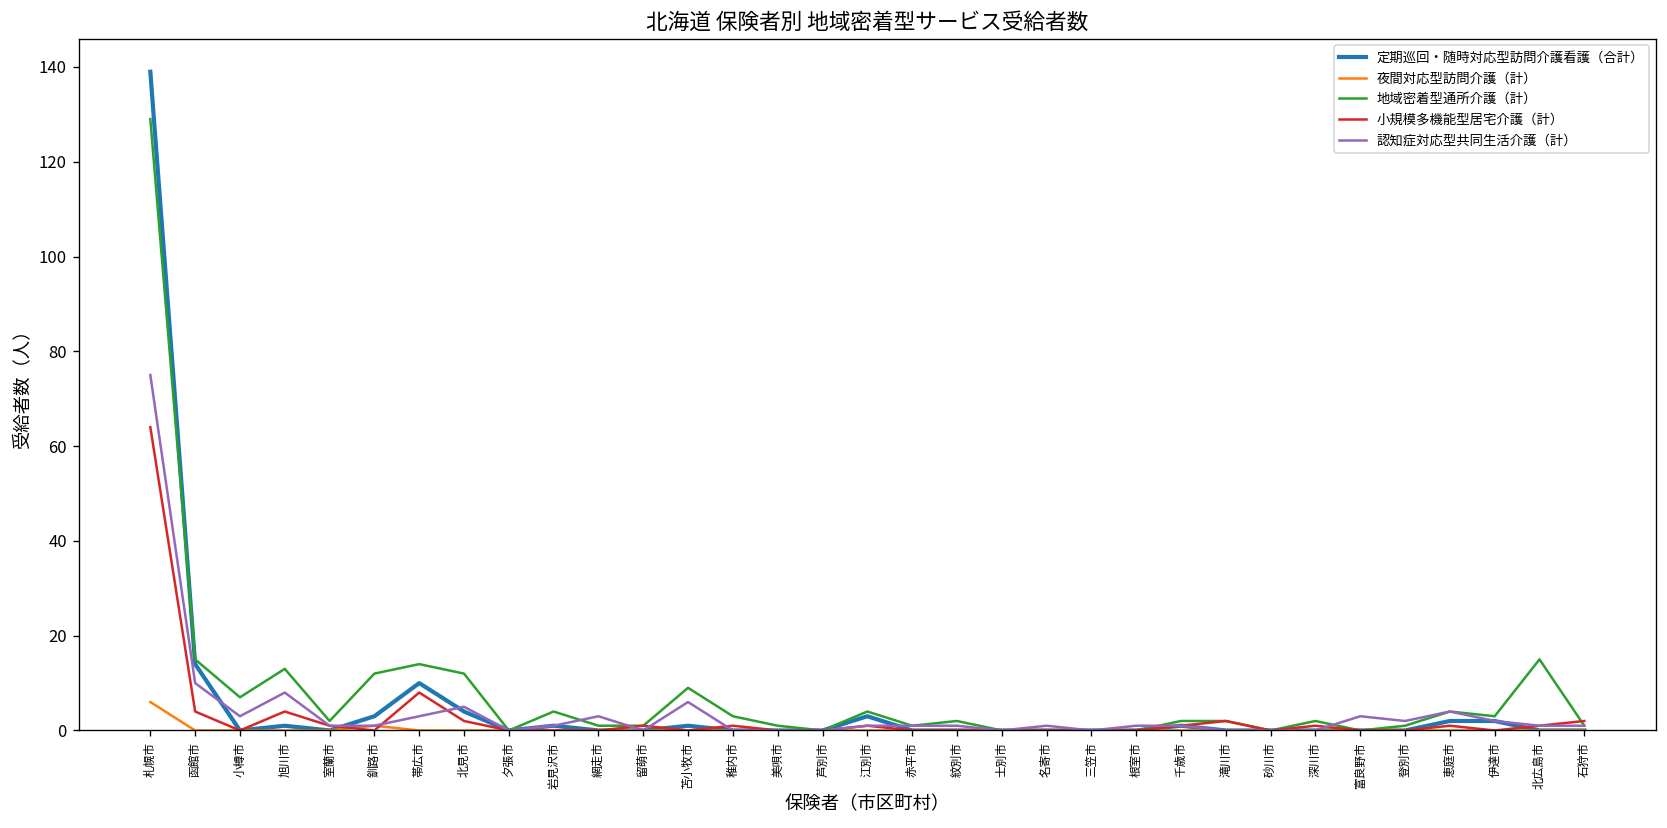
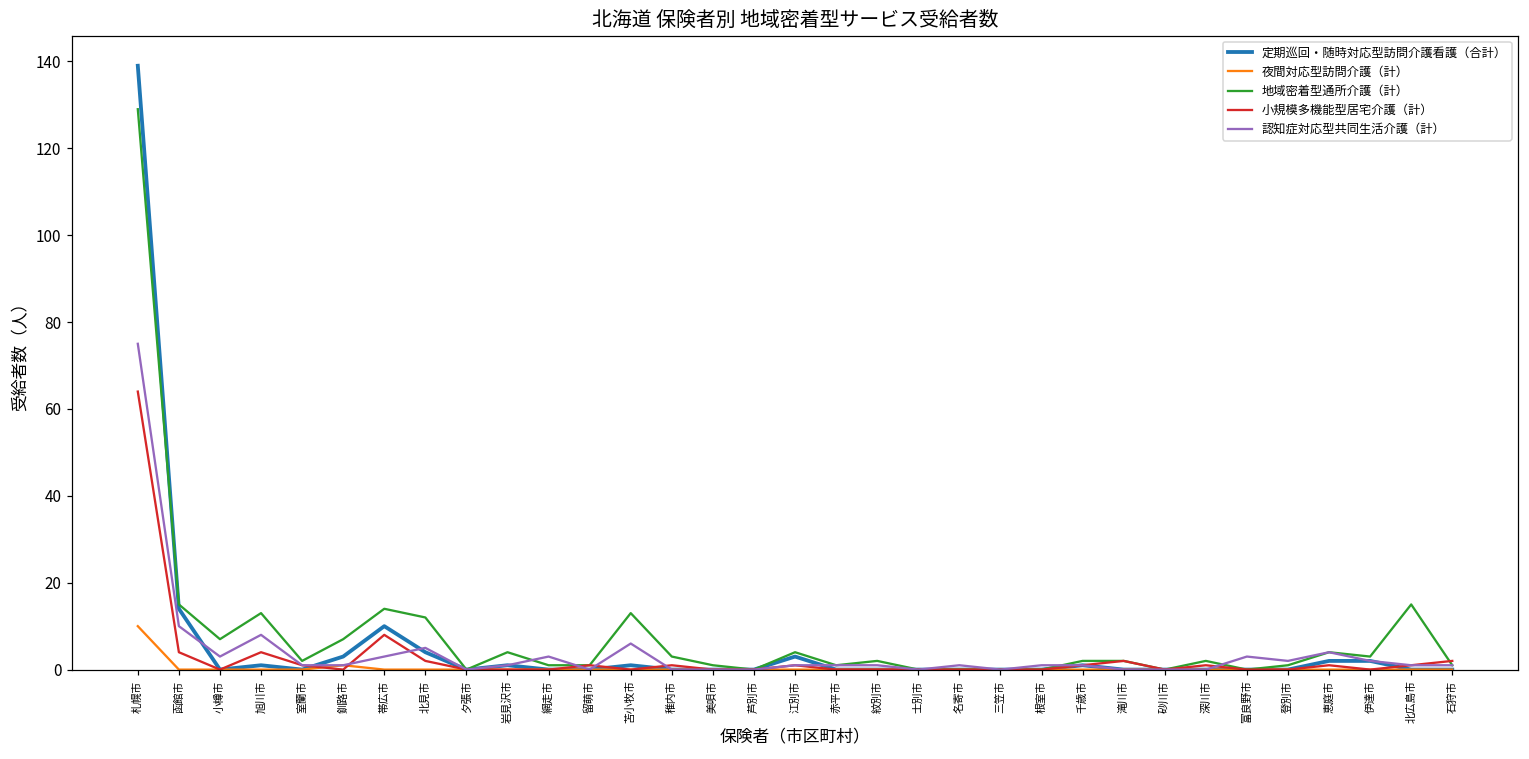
  {
    "定期巡回・随時対応型訪問介護看護（合計）": {
      "札幌市": 139,
      "函館市": 14,
      "旭川市": 1,
      "釧路市": 3,
      "帯広市": 10,
      "北見市": 4,
      "苫小牧市": 1,
      "江別市": 3,
      "恵庭市": 2
    },
    "夜間対応型訪問介護（計）": {
-     "札幌市": 6,
+     "札幌市": 10,
      "函館市": 0,
      "旭川市": 0,
      "帯広市": 0,
      "北見市": 0,
      "江別市": 0,
      "千歳市": 0,
      "恵庭市": 0
    },
    "地域密着型通所介護（計）": {
      "札幌市": 129,
      "函館市": 15,
      "小樽市": 7,
      "旭川市": 13,
      "室蘭市": 2,
-     "釧路市": 12,
+     "釧路市": 7,
      "帯広市": 14,
      "北見市": 12,
      "岩見沢市": 4,
      "網走市": 1,
-     "苫小牧市": 9,
+     "苫小牧市": 13,
      "稚内市": 3,
      "美唄市": 1,
      "江別市": 4,
      "紋別市": 2,
      "千歳市": 2,
      "深川市": 2,
      "登別市": 1,
      "伊達市": 3,
      "北広島市": 15
    },
    "小規模多機能型居宅介護（計）": {
      "札幌市": 64,
      "函館市": 4,
      "旭川市": 4,
      "釧路市": 0,
      "帯広市": 8,
      "北見市": 2,
      "稚内市": 1,
      "深川市": 1,
      "恵庭市": 1,
      "石狩市": 2
    },
    "認知症対応型共同生活介護（計）": {
      "札幌市": 75,
      "函館市": 10,
      "小樽市": 3,
      "旭川市": 8,
      "帯広市": 3,
      "北見市": 5,
      "網走市": 3,
      "苫小牧市": 6,
      "紋別市": 1,
      "名寄市": 1,
      "根室市": 1,
      "富良野市": 3,
      "登別市": 2
    }
  }
